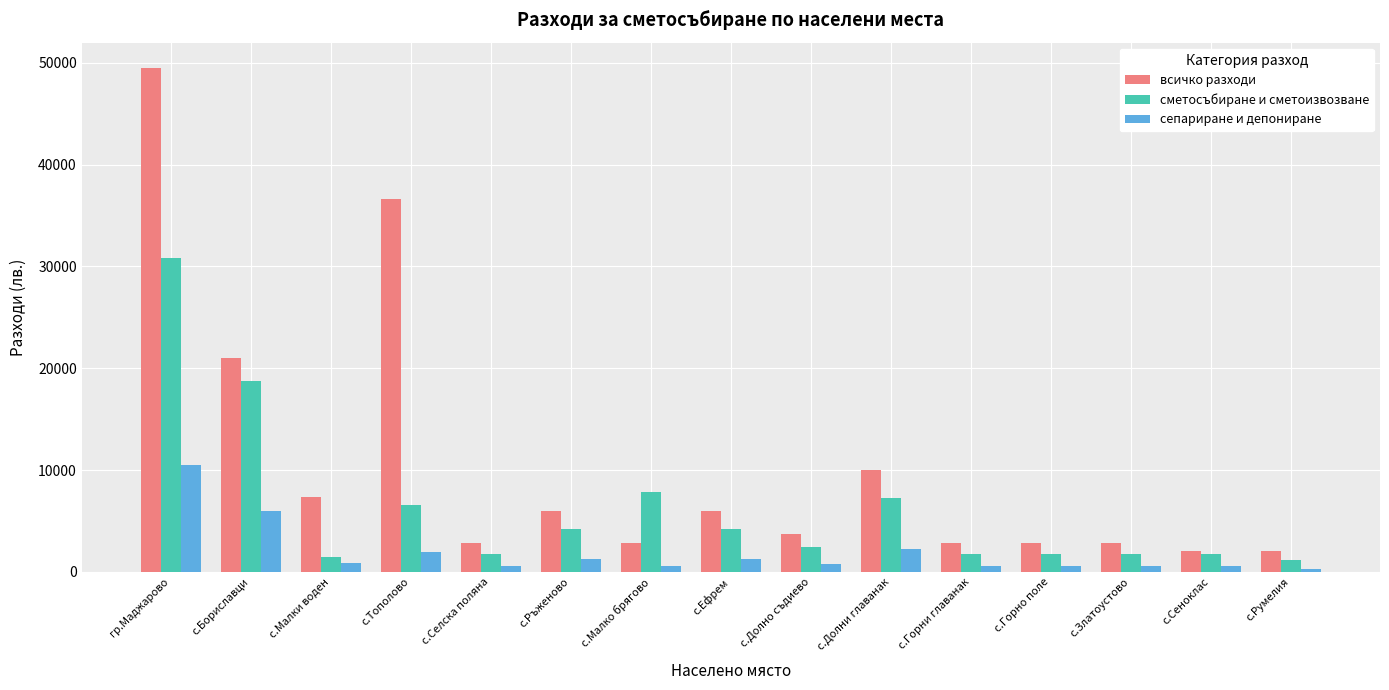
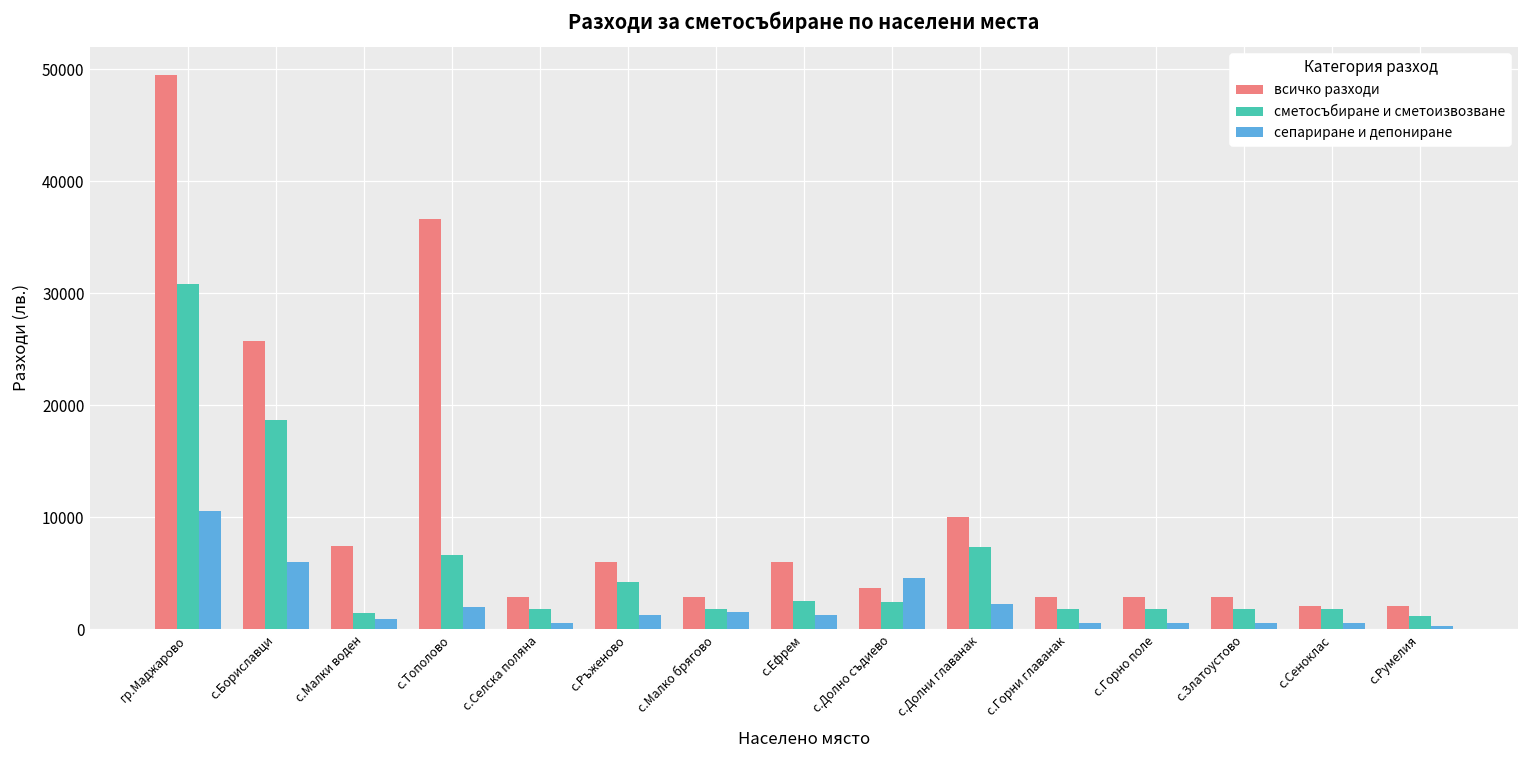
  {
    "всичко разходи": {
      "гр.Маджарово": 49500,
-     "с.Бориславци": 21000,
+     "с.Бориславци": 25800,
      "с.Малки воден": 7400,
      "с.Тополово": 36600,
      "с.Селска поляна": 2900,
      "с.Ръженово": 6000,
      "с.Малко брягово": 2900,
      "с.Ефрем": 6000,
      "с.Долно съдиево": 3700,
      "с.Долни главанак": 10000,
      "с.Горни главанак": 2900,
      "с.Горно поле": 2900,
      "с.Златоустово": 2900,
      "с.Сеноклас": 2000,
      "с.Румелия": 2000
    },
    "сметосъбиране и сметоизвозване": {
      "гр.Маджарово": 30800,
      "с.Бориславци": 18700,
      "с.Малки воден": 1400,
      "с.Тополово": 6600,
      "с.Селска поляна": 1800,
      "с.Ръженово": 4200,
-     "с.Малко брягово": 7800,
-     "с.Ефрем": 4200,
+     "с.Малко брягово": 1800,
+     "с.Ефрем": 2500,
      "с.Долно съдиево": 2400,
      "с.Долни главанак": 7300,
      "с.Горни главанак": 1800,
      "с.Горно поле": 1800,
      "с.Златоустово": 1800,
      "с.Сеноклас": 1800,
      "с.Румелия": 1200
    },
    "сепариране и депониране": {
      "гр.Маджарово": 10500,
      "с.Бориславци": 6000,
      "с.Малки воден": 900,
      "с.Тополово": 2000,
      "с.Селска поляна": 600,
      "с.Ръженово": 1300,
-     "с.Малко брягово": 600,
+     "с.Малко брягово": 1500,
      "с.Ефрем": 1300,
-     "с.Долно съдиево": 800,
+     "с.Долно съдиево": 4600,
      "с.Долни главанак": 2200,
      "с.Горни главанак": 600,
      "с.Горно поле": 600,
      "с.Златоустово": 600,
      "с.Сеноклас": 600,
      "с.Румелия": 300
    }
  }
